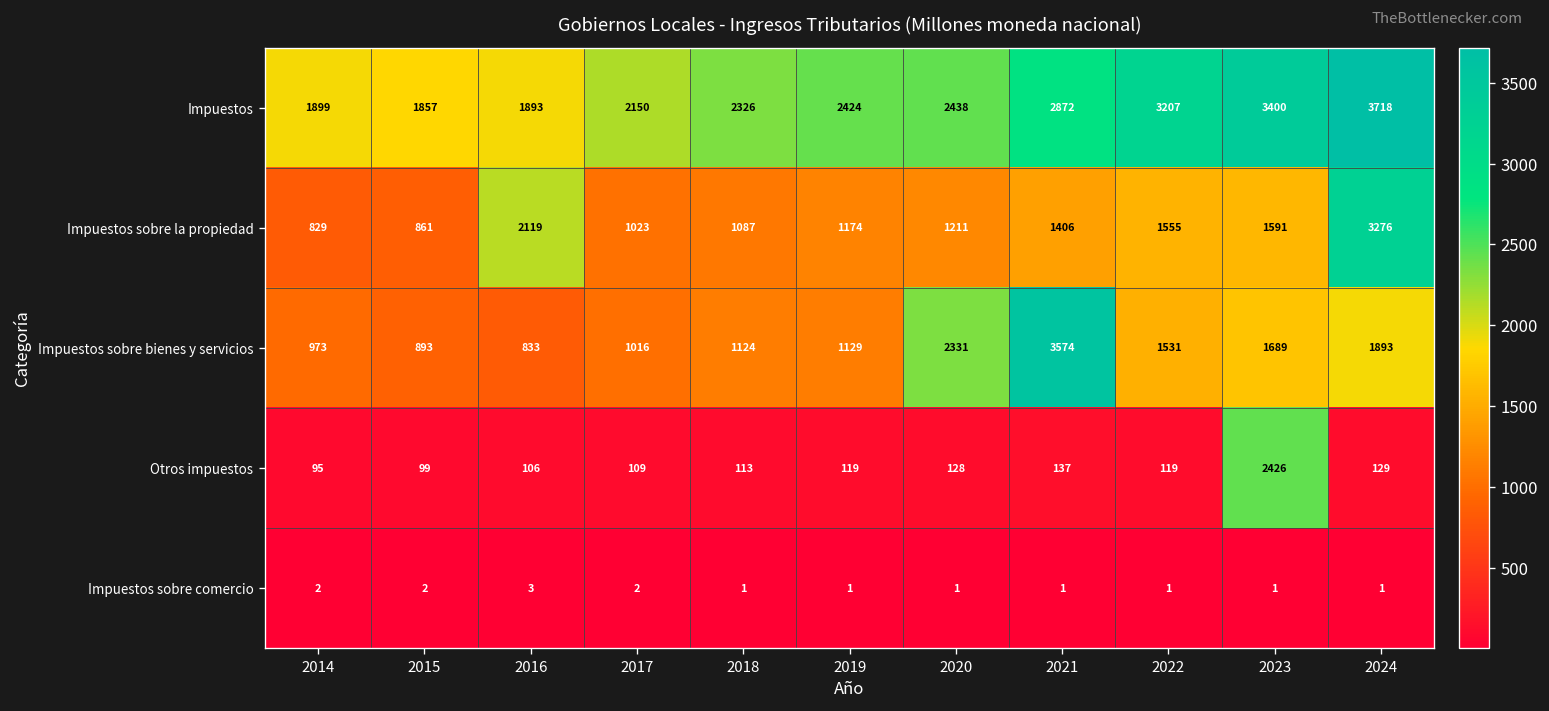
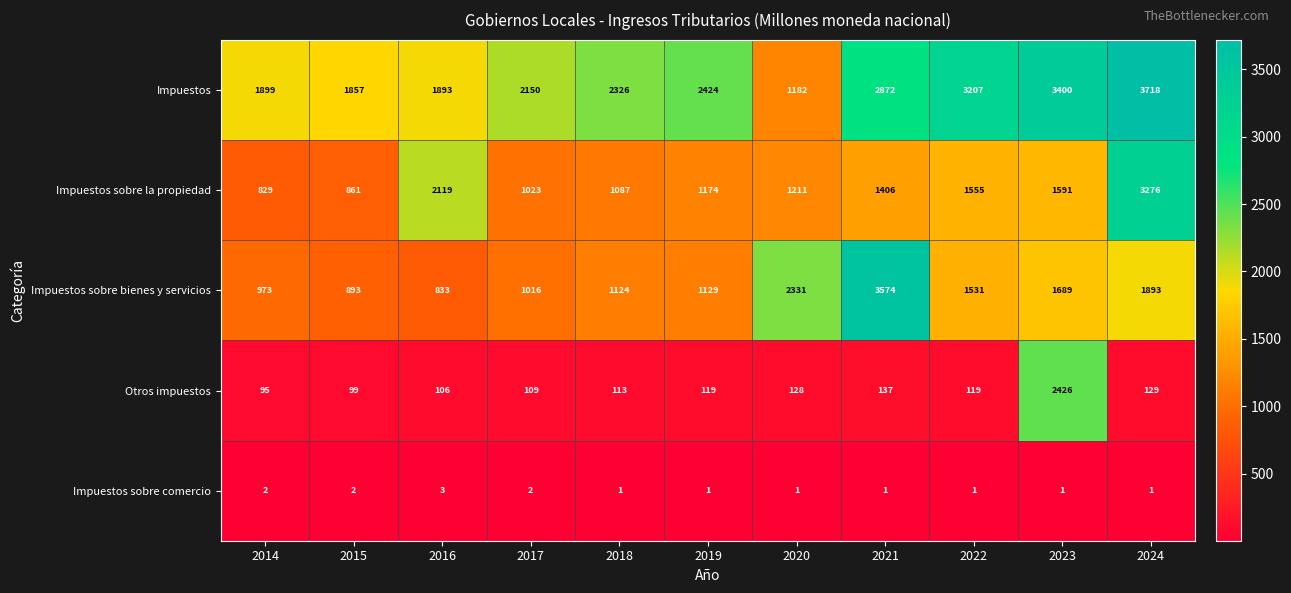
  {
    "Impuestos": {
      "2014": 1899,
      "2015": 1857,
      "2016": 1893,
      "2017": 2150,
      "2018": 2326,
      "2019": 2424,
-     "2020": 2438,
+     "2020": 1182,
      "2021": 2872,
      "2022": 3207,
      "2023": 3400,
      "2024": 3718
    },
    "Impuestos sobre la propiedad": {
      "2014": 829,
      "2015": 861,
      "2016": 2119,
      "2017": 1023,
      "2018": 1087,
      "2019": 1174,
      "2020": 1211,
      "2021": 1406,
      "2022": 1555,
      "2023": 1591,
      "2024": 3276
    },
    "Impuestos sobre bienes y servicios": {
      "2014": 973,
      "2015": 893,
      "2016": 833,
      "2017": 1016,
      "2018": 1124,
      "2019": 1129,
      "2020": 2331,
      "2021": 3574,
      "2022": 1531,
      "2023": 1689,
      "2024": 1893
    },
    "Otros impuestos": {
      "2014": 95,
      "2015": 99,
      "2016": 106,
      "2017": 109,
      "2018": 113,
      "2019": 119,
      "2020": 128,
      "2021": 137,
      "2022": 119,
      "2023": 2426,
      "2024": 129
    },
    "Impuestos sobre comercio": {
      "2014": 2,
      "2015": 2,
      "2016": 3,
      "2017": 2,
      "2018": 1,
      "2019": 1,
      "2020": 1,
      "2021": 1,
      "2022": 1,
      "2023": 1,
      "2024": 1
    }
  }
